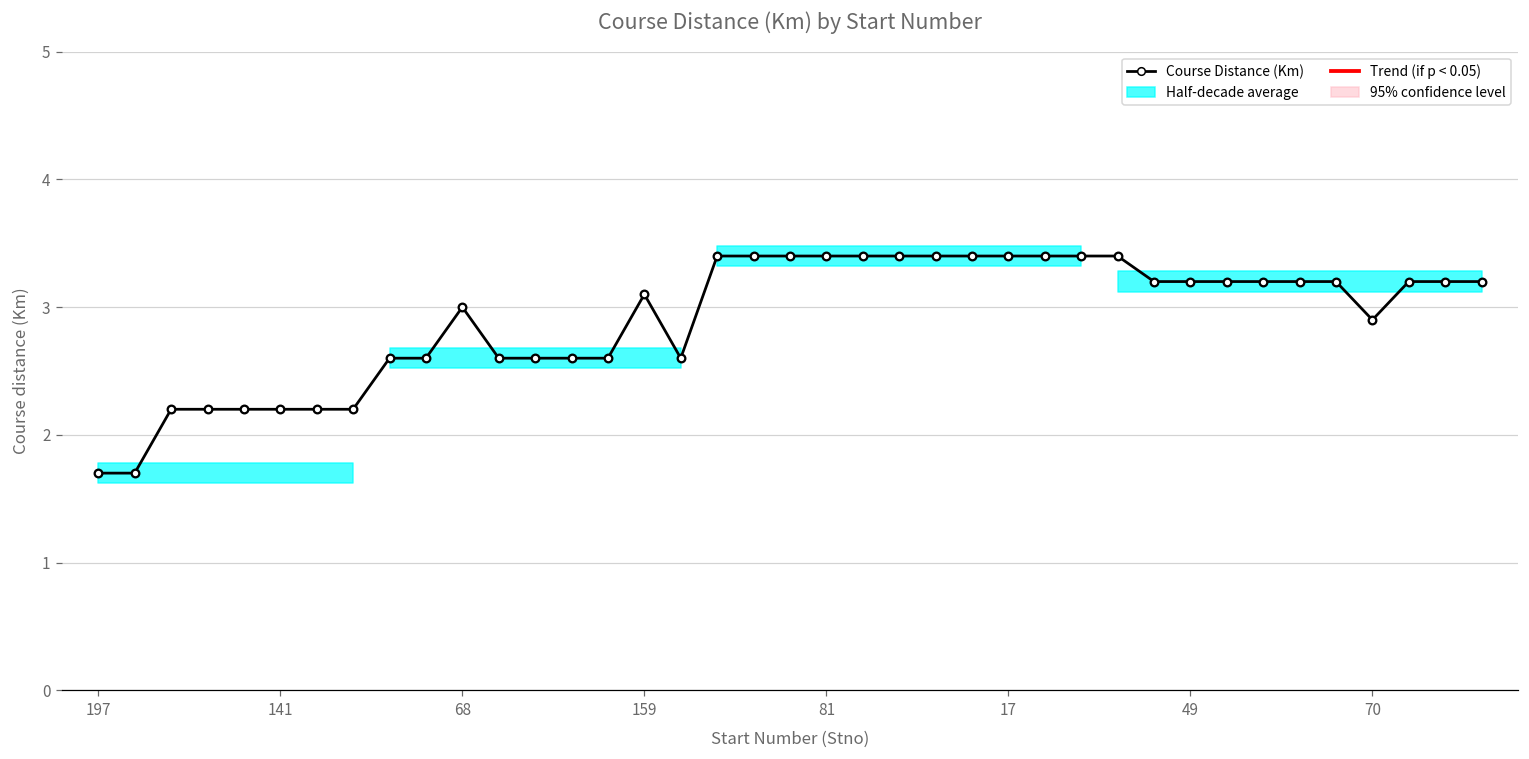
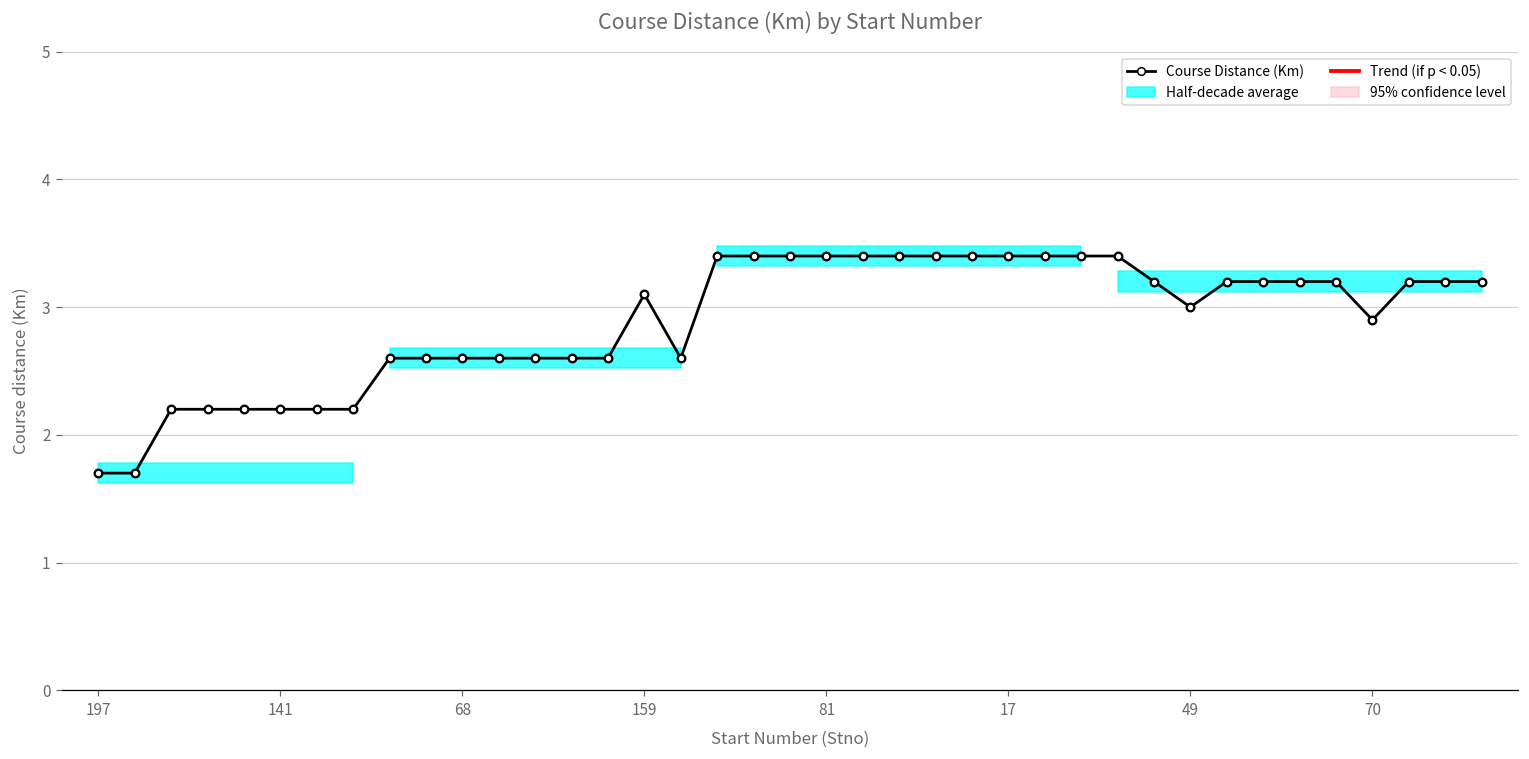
  {
    "Course Distance (Km)": {
      "197": 1.7,
      "141": 2.2,
-     "68": 3.0,
+     "68": 2.6,
      "159": 3.1,
      "81": 3.4,
-     "49": 3.2,
+     "49": 3.0,
      "70": 2.9
    }
  }
